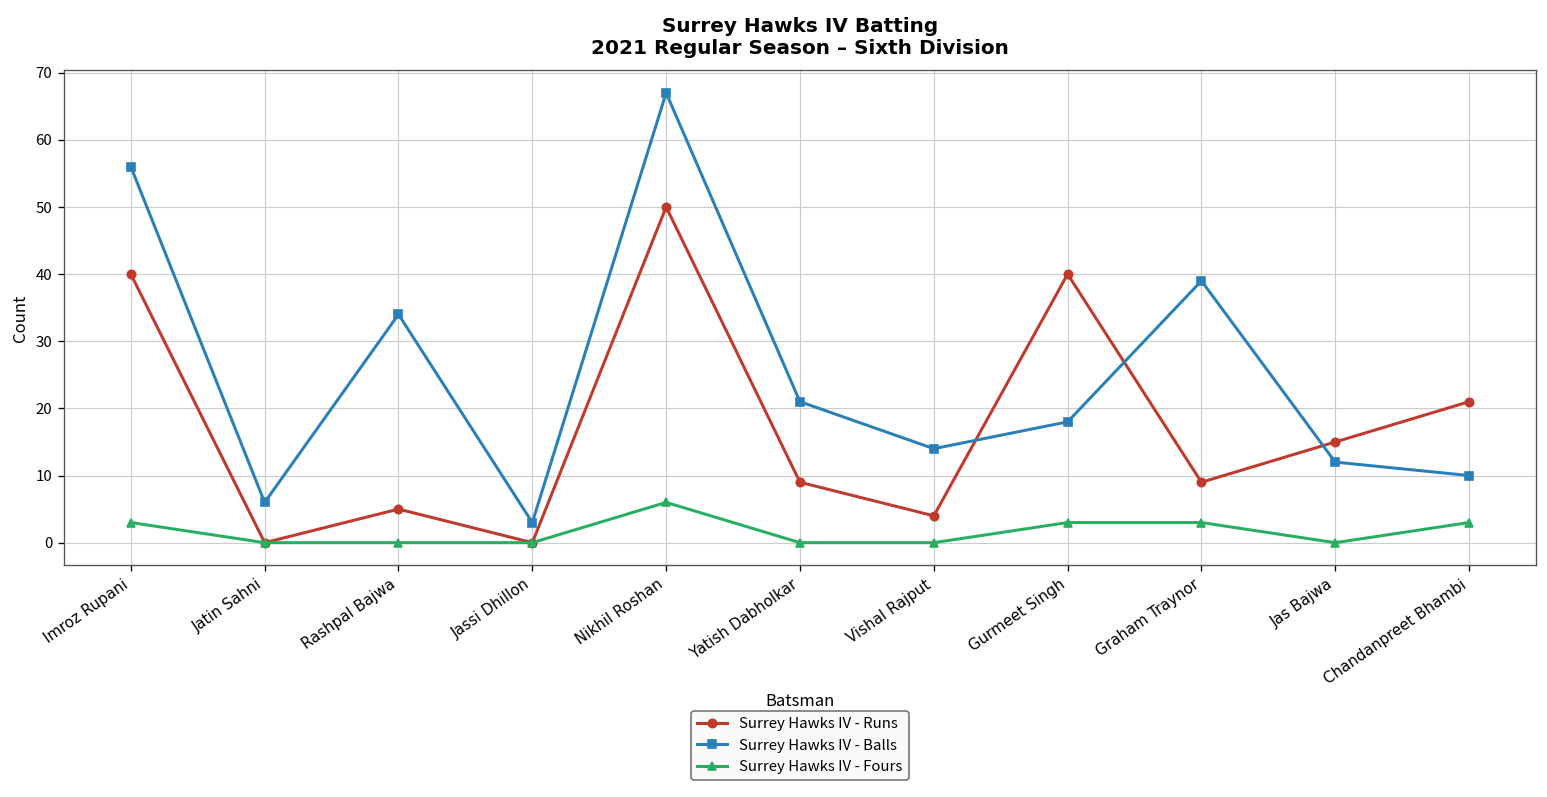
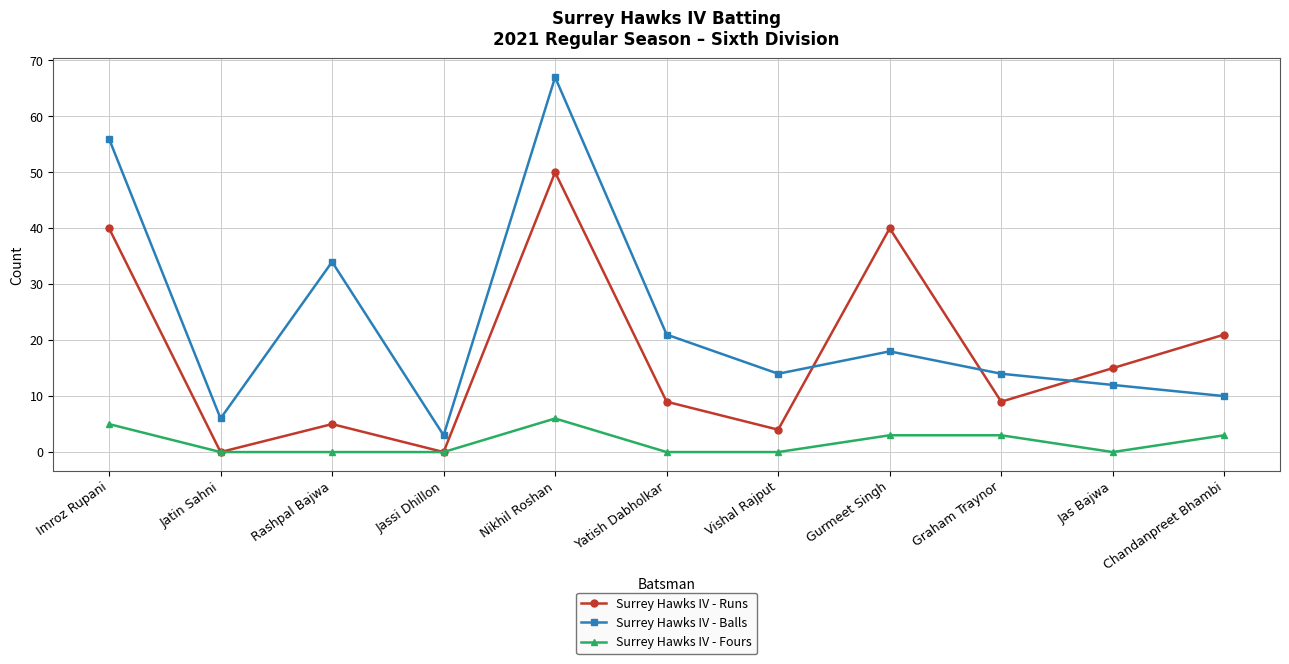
  {
    "Surrey Hawks IV - Runs": {
      "Imroz Rupani": 40,
      "Rashpal Bajwa": 5,
      "Nikhil Roshan": 50,
      "Yatish Dabholkar": 9,
      "Vishal Rajput": 4,
      "Gurmeet Singh": 40,
      "Graham Traynor": 9,
      "Jas Bajwa": 15,
      "Chandanpreet Bhambi": 21
    },
    "Surrey Hawks IV - Balls": {
      "Imroz Rupani": 56,
      "Jatin Sahni": 6,
      "Rashpal Bajwa": 34,
      "Jassi Dhillon": 3,
      "Nikhil Roshan": 67,
      "Yatish Dabholkar": 21,
      "Vishal Rajput": 14,
      "Gurmeet Singh": 18,
-     "Graham Traynor": 39,
+     "Graham Traynor": 14,
      "Jas Bajwa": 12,
      "Chandanpreet Bhambi": 10
    },
    "Surrey Hawks IV - Fours": {
-     "Imroz Rupani": 3,
+     "Imroz Rupani": 5,
      "Rashpal Bajwa": 0,
      "Nikhil Roshan": 6,
      "Yatish Dabholkar": 0,
      "Vishal Rajput": 0,
      "Gurmeet Singh": 3,
      "Graham Traynor": 3,
      "Jas Bajwa": 0,
      "Chandanpreet Bhambi": 3
    }
  }
